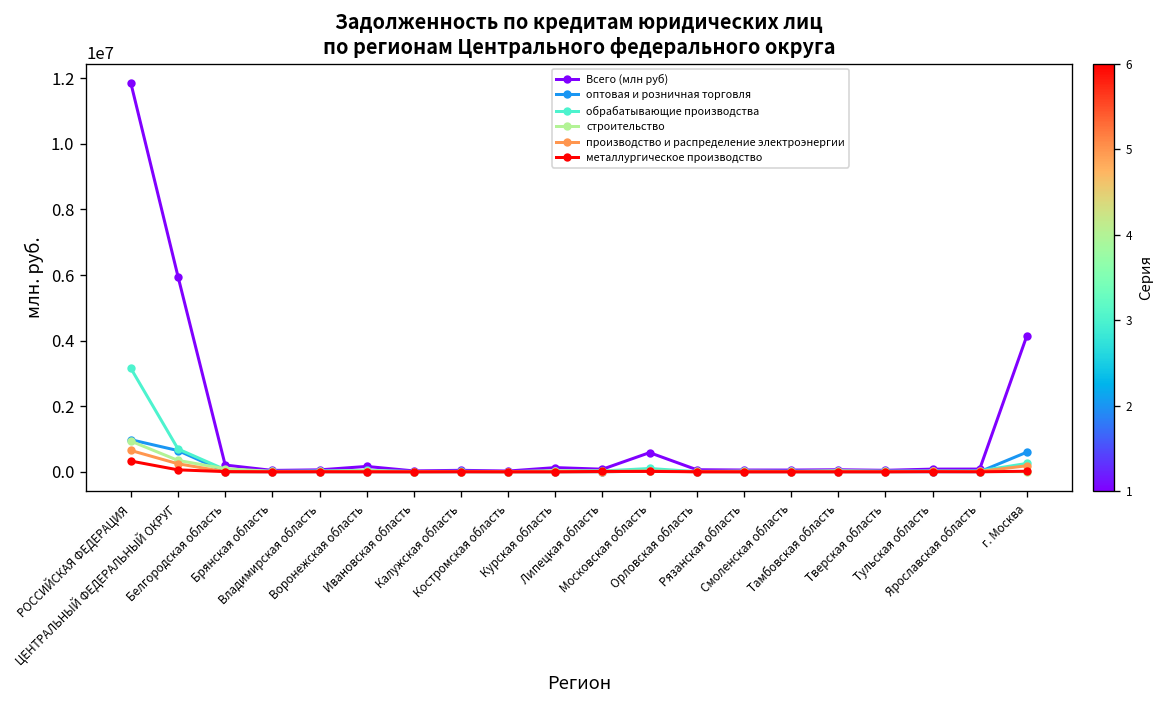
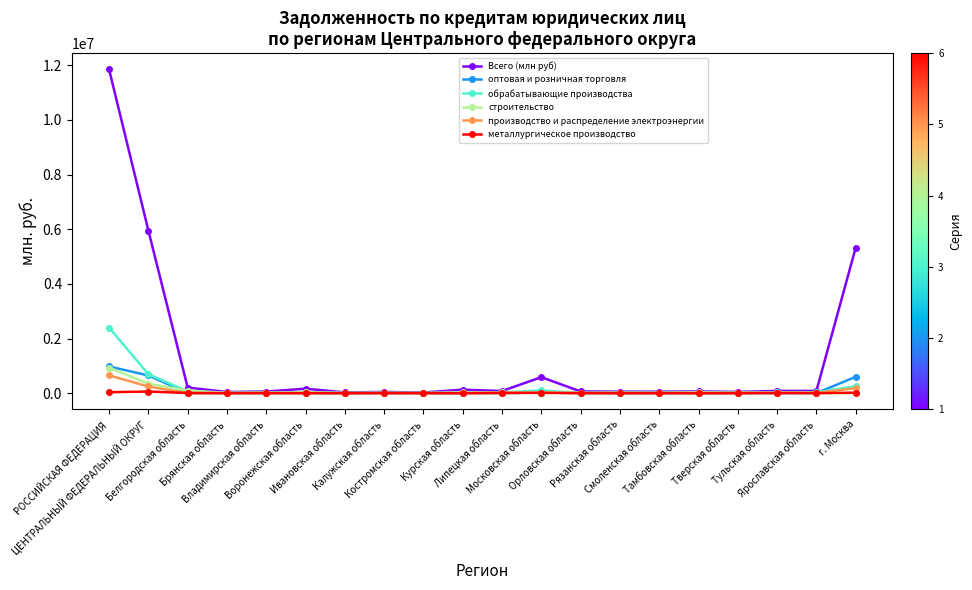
  {
    "Всего (млн руб)": {
      "РОССИЙСКАЯ ФЕДЕРАЦИЯ": 11800000,
      "ЦЕНТРАЛЬНЫЙ ФЕДЕРАЛЬНЫЙ ОКРУГ": 6000000,
      "Белгородская область": 200000,
      "Воронежская область": 200000,
      "Курская область": 100000,
      "Московская область": 600000,
-     "г. Москва": 4100000
+     "г. Москва": 5300000
    },
    "оптовая и розничная торговля": {
      "г. Москва": 600000
    },
    "обрабатывающие производства": {
-     "РОССИЙСКАЯ ФЕДЕРАЦИЯ": 3200000
+     "РОССИЙСКАЯ ФЕДЕРАЦИЯ": 2400000
    },
    "строительство": {
      "ЦЕНТРАЛЬНЫЙ ФЕДЕРАЛЬНЫЙ ОКРУГ": 300000
    },
    "производство и распределение электроэнергии": {
      "РОССИЙСКАЯ ФЕДЕРАЦИЯ": 700000,
      "ЦЕНТРАЛЬНЫЙ ФЕДЕРАЛЬНЫЙ ОКРУГ": 200000
    },
    "металлургическое производство": {
-     "РОССИЙСКАЯ ФЕДЕРАЦИЯ": 300000,
+     "РОССИЙСКАЯ ФЕДЕРАЦИЯ": 0,
      "ЦЕНТРАЛЬНЫЙ ФЕДЕРАЛЬНЫЙ ОКРУГ": 100000
    }
  }
